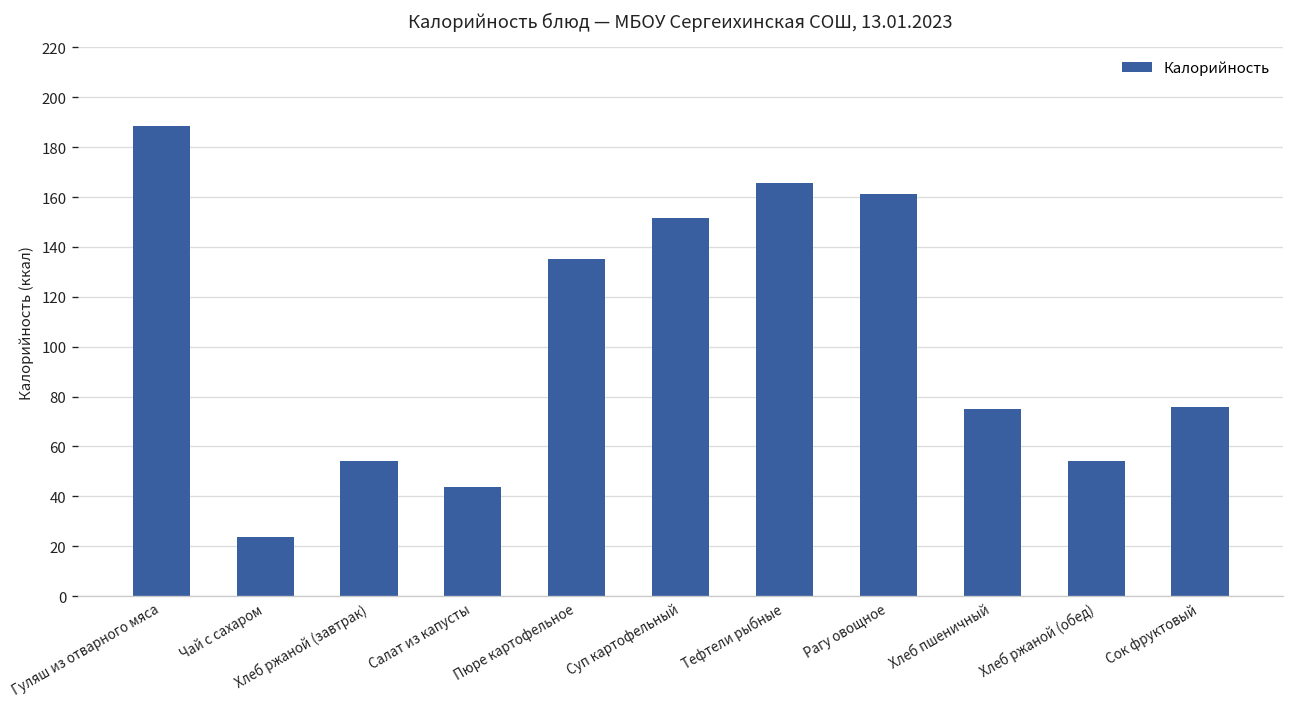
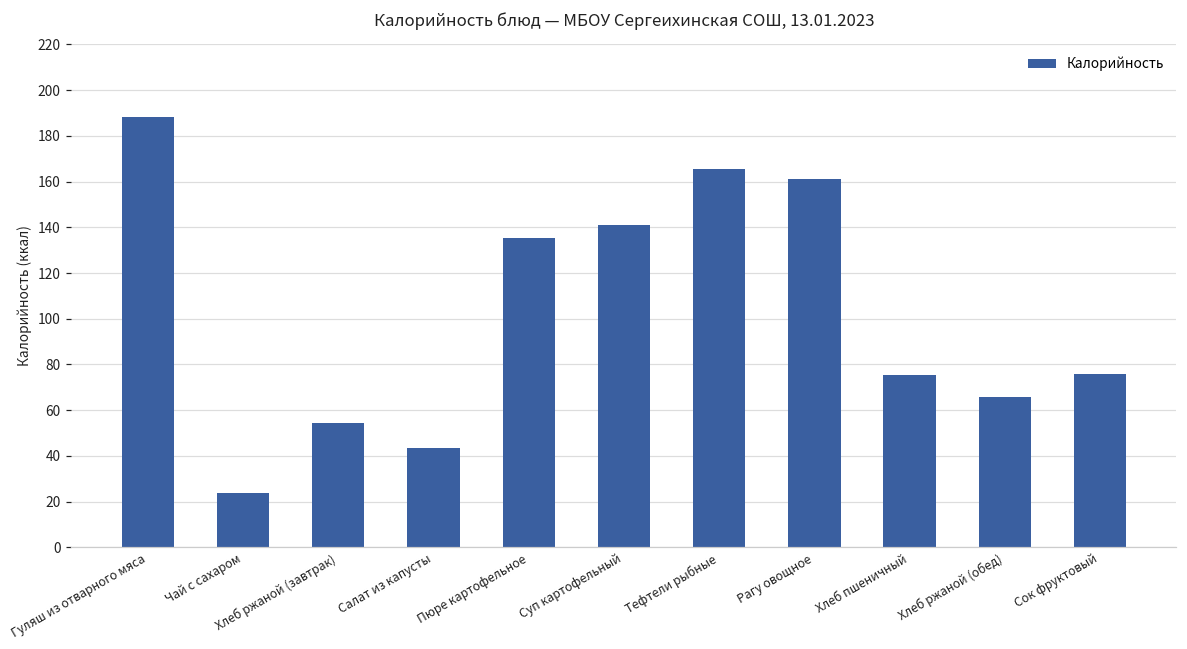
  {
    "Гуляш из отварного мяса": 188,
    "Чай с сахаром": 24,
    "Хлеб ржаной (завтрак)": 54,
    "Салат из капусты": 44,
    "Пюре картофельное": 135,
-   "Суп картофельный": 152,
+   "Суп картофельный": 141,
    "Тефтели рыбные": 166,
    "Рагу овощное": 161,
    "Хлеб пшеничный": 75,
-   "Хлеб ржаной (обед)": 54,
+   "Хлеб ржаной (обед)": 66,
    "Сок фруктовый": 76
  }
